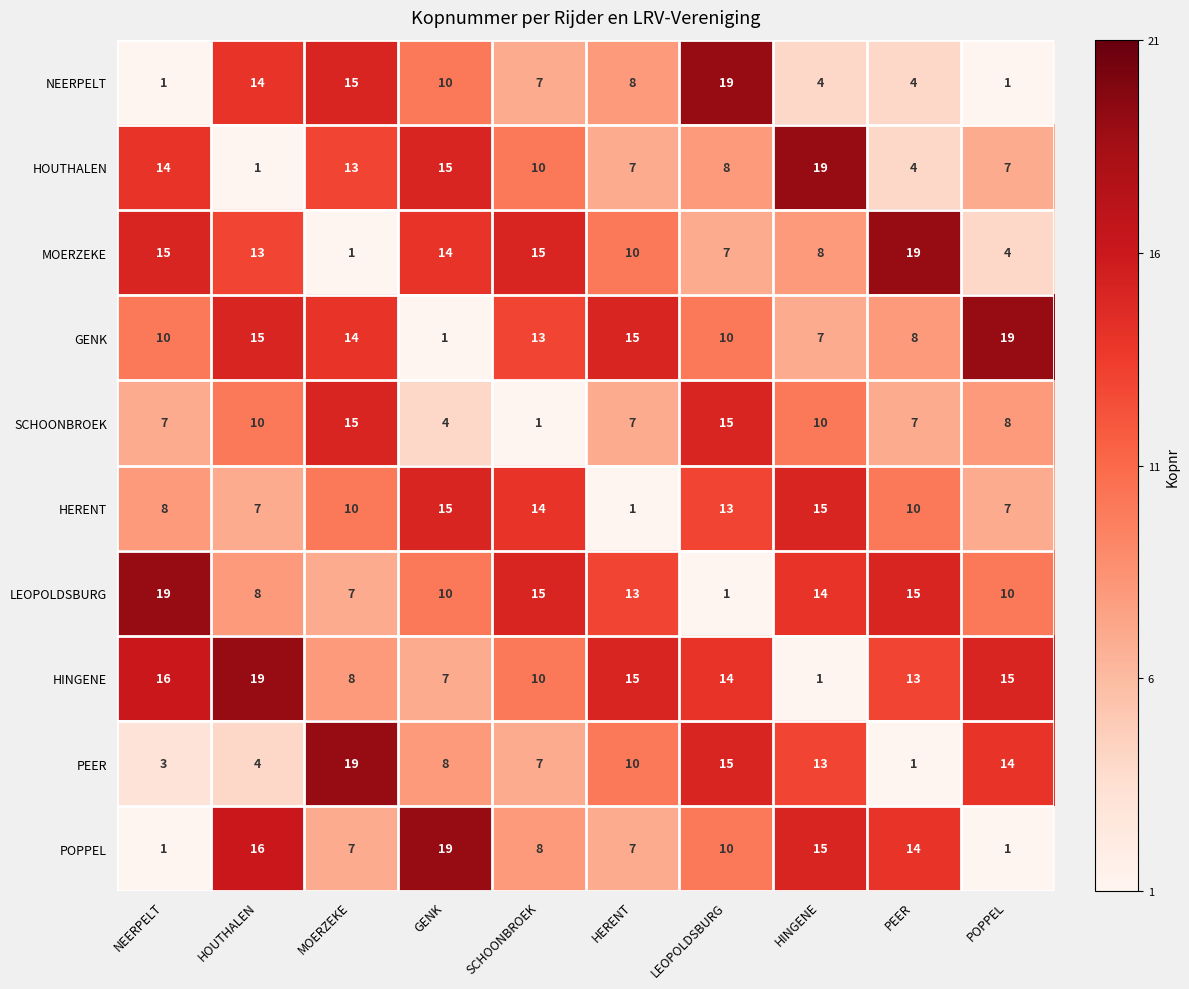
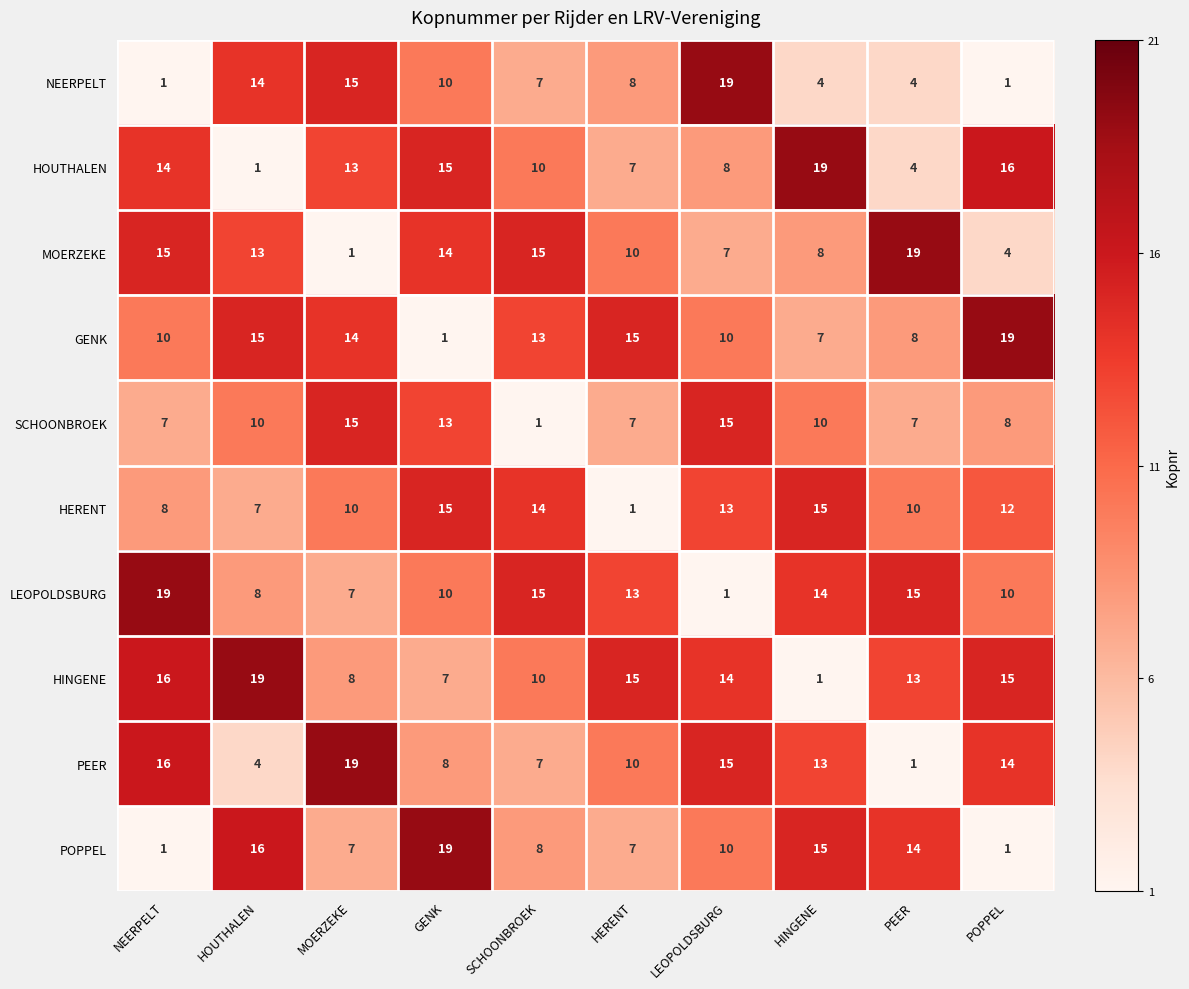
  {
    "NEERPELT": {
      "NEERPELT": 1,
      "HOUTHALEN": 14,
      "MOERZEKE": 15,
      "GENK": 10,
      "SCHOONBROEK": 7,
      "HERENT": 8,
      "LEOPOLDSBURG": 19,
      "HINGENE": 4,
      "PEER": 4,
      "POPPEL": 1
    },
    "HOUTHALEN": {
      "NEERPELT": 14,
      "HOUTHALEN": 1,
      "MOERZEKE": 13,
      "GENK": 15,
      "SCHOONBROEK": 10,
      "HERENT": 7,
      "LEOPOLDSBURG": 8,
      "HINGENE": 19,
      "PEER": 4,
-     "POPPEL": 7
+     "POPPEL": 16
    },
    "MOERZEKE": {
      "NEERPELT": 15,
      "HOUTHALEN": 13,
      "MOERZEKE": 1,
      "GENK": 14,
      "SCHOONBROEK": 15,
      "HERENT": 10,
      "LEOPOLDSBURG": 7,
      "HINGENE": 8,
      "PEER": 19,
      "POPPEL": 4
    },
    "GENK": {
      "NEERPELT": 10,
      "HOUTHALEN": 15,
      "MOERZEKE": 14,
      "GENK": 1,
      "SCHOONBROEK": 13,
      "HERENT": 15,
      "LEOPOLDSBURG": 10,
      "HINGENE": 7,
      "PEER": 8,
      "POPPEL": 19
    },
    "SCHOONBROEK": {
      "NEERPELT": 7,
      "HOUTHALEN": 10,
      "MOERZEKE": 15,
-     "GENK": 4,
+     "GENK": 13,
      "SCHOONBROEK": 1,
      "HERENT": 7,
      "LEOPOLDSBURG": 15,
      "HINGENE": 10,
      "PEER": 7,
      "POPPEL": 8
    },
    "HERENT": {
      "NEERPELT": 8,
      "HOUTHALEN": 7,
      "MOERZEKE": 10,
      "GENK": 15,
      "SCHOONBROEK": 14,
      "HERENT": 1,
      "LEOPOLDSBURG": 13,
      "HINGENE": 15,
      "PEER": 10,
-     "POPPEL": 7
+     "POPPEL": 12
    },
    "LEOPOLDSBURG": {
      "NEERPELT": 19,
      "HOUTHALEN": 8,
      "MOERZEKE": 7,
      "GENK": 10,
      "SCHOONBROEK": 15,
      "HERENT": 13,
      "LEOPOLDSBURG": 1,
      "HINGENE": 14,
      "PEER": 15,
      "POPPEL": 10
    },
    "HINGENE": {
      "NEERPELT": 16,
      "HOUTHALEN": 19,
      "MOERZEKE": 8,
      "GENK": 7,
      "SCHOONBROEK": 10,
      "HERENT": 15,
      "LEOPOLDSBURG": 14,
      "HINGENE": 1,
      "PEER": 13,
      "POPPEL": 15
    },
    "PEER": {
-     "NEERPELT": 3,
+     "NEERPELT": 16,
      "HOUTHALEN": 4,
      "MOERZEKE": 19,
      "GENK": 8,
      "SCHOONBROEK": 7,
      "HERENT": 10,
      "LEOPOLDSBURG": 15,
      "HINGENE": 13,
      "PEER": 1,
      "POPPEL": 14
    },
    "POPPEL": {
      "NEERPELT": 1,
      "HOUTHALEN": 16,
      "MOERZEKE": 7,
      "GENK": 19,
      "SCHOONBROEK": 8,
      "HERENT": 7,
      "LEOPOLDSBURG": 10,
      "HINGENE": 15,
      "PEER": 14,
      "POPPEL": 1
    }
  }
